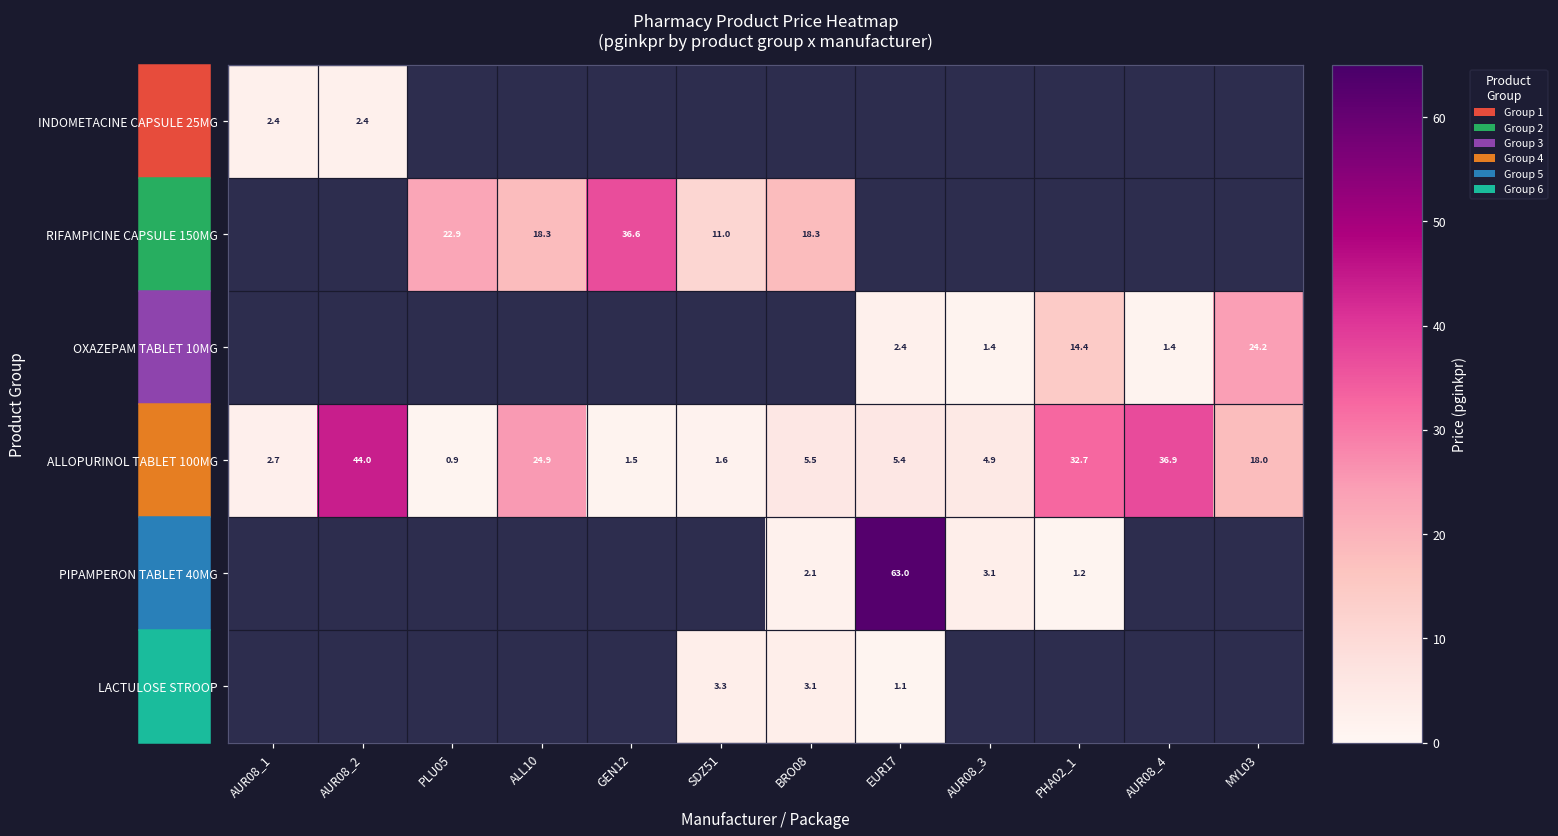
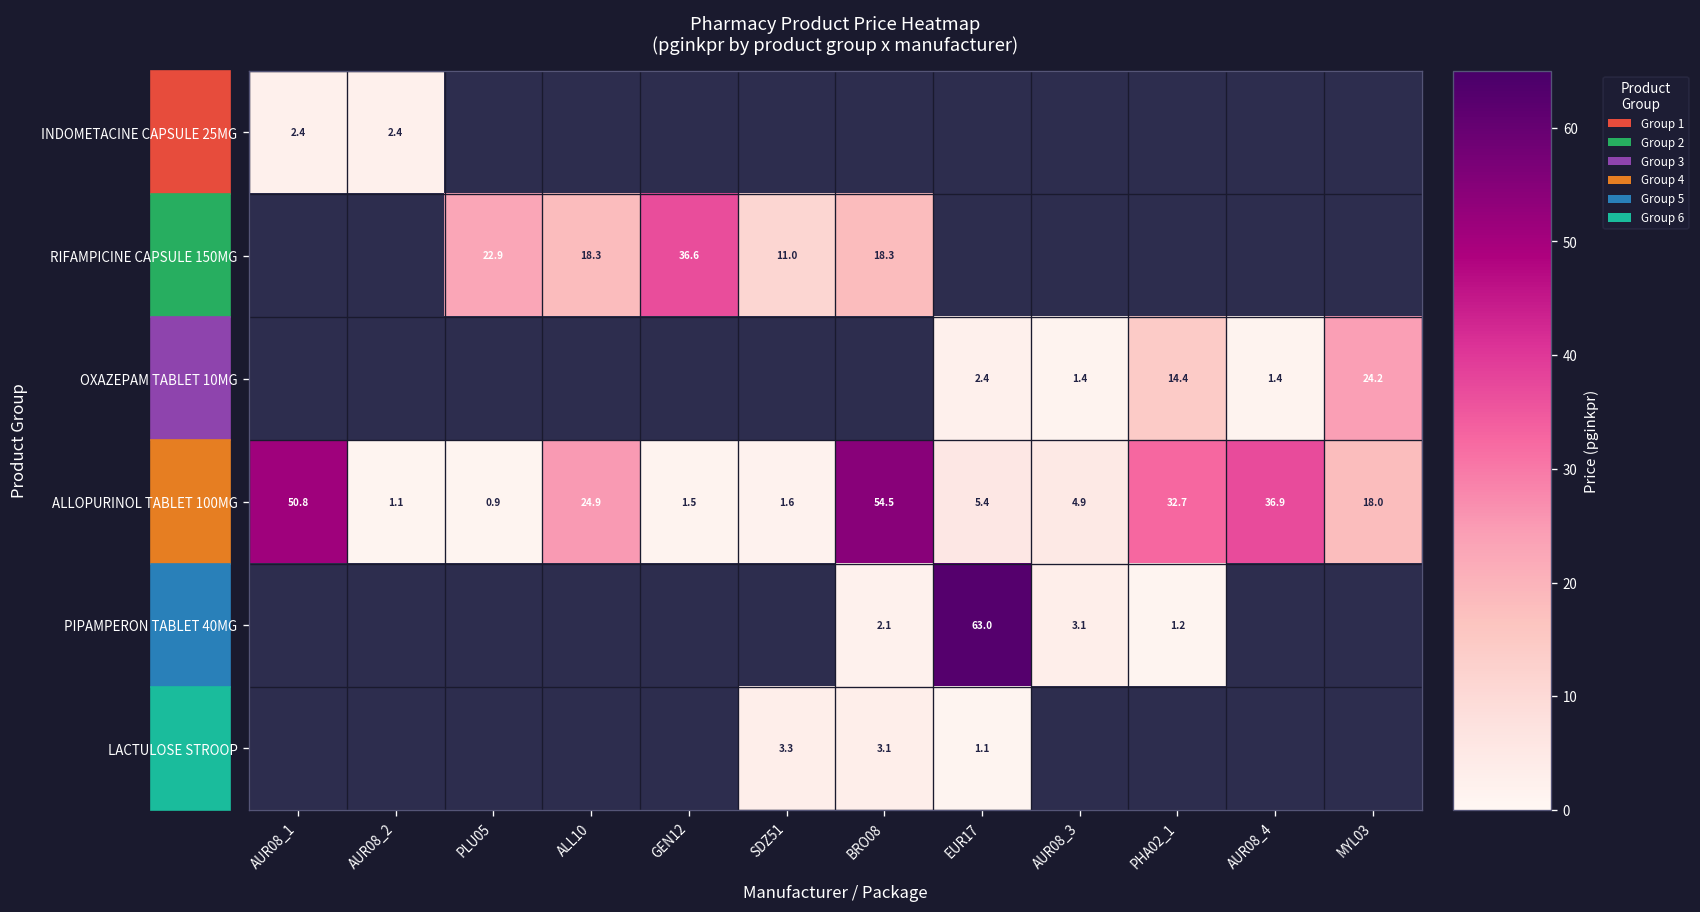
  {
    "INDOMETACINE CAPSULE 25MG": {
      "AUR08_1": 2.4,
      "AUR08_2": 2.4
    },
    "RIFAMPICINE CAPSULE 150MG": {
      "PLU05": 22.9,
      "ALL10": 18.3,
      "GEN12": 36.6,
      "SDZ51": 11.0,
      "BRO08": 18.3
    },
    "OXAZEPAM TABLET 10MG": {
      "EUR17": 2.4,
      "AUR08_3": 1.4,
      "PHA02_1": 14.4,
      "AUR08_4": 1.4,
      "MYL03": 24.2
    },
    "ALLOPURINOL TABLET 100MG": {
-     "AUR08_1": 2.7,
-     "AUR08_2": 44.0,
+     "AUR08_1": 50.8,
+     "AUR08_2": 1.1,
      "PLU05": 0.9,
      "ALL10": 24.9,
      "GEN12": 1.5,
      "SDZ51": 1.6,
-     "BRO08": 5.5,
+     "BRO08": 54.5,
      "EUR17": 5.4,
      "AUR08_3": 4.9,
      "PHA02_1": 32.7,
      "AUR08_4": 36.9,
      "MYL03": 18.0
    },
    "PIPAMPERON TABLET 40MG": {
      "BRO08": 2.1,
      "EUR17": 63.0,
      "AUR08_3": 3.1,
      "PHA02_1": 1.2
    },
    "LACTULOSE STROOP": {
      "SDZ51": 3.3,
      "BRO08": 3.1,
      "EUR17": 1.1
    }
  }
